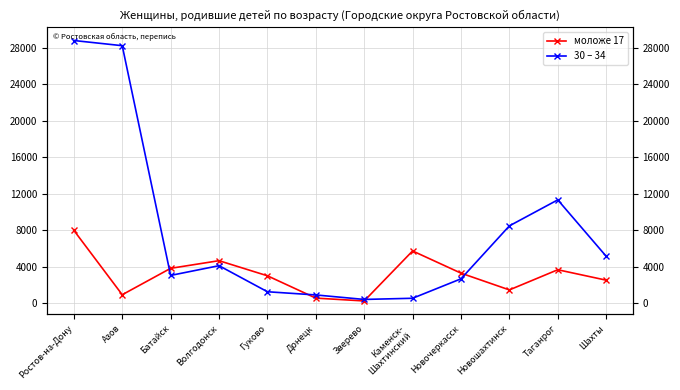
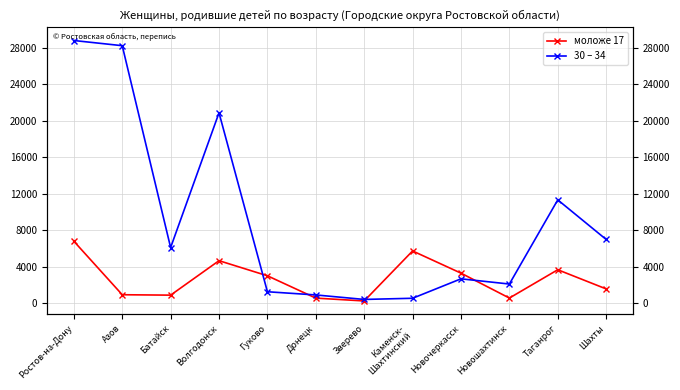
  {
    "моложе 17": {
-     "Ростов-на-Дону": 8000,
+     "Ростов-на-Дону": 7000,
      "Азов": 1000,
-     "Батайск": 4000,
+     "Батайск": 1000,
      "Волгодонск": 5000,
      "Гуково": 3000,
      "Донецк": 1000,
      "Каменск- Шахтинский": 6000,
      "Новочеркасск": 3000,
-     "Новошахтинск": 1500,
+     "Новошахтинск": 600,
      "Таганрог": 4000,
-     "Шахты": 3000
+     "Шахты": 2000
    },
    "30 – 34": {
      "Ростов-на-Дону": 29000,
      "Азов": 28000,
-     "Батайск": 3000,
-     "Волгодонск": 4000,
+     "Батайск": 6000,
+     "Волгодонск": 21000,
      "Гуково": 1000,
      "Донецк": 1000,
      "Каменск- Шахтинский": 1000,
      "Новочеркасск": 3000,
-     "Новошахтинск": 8000,
+     "Новошахтинск": 2000,
      "Таганрог": 11000,
-     "Шахты": 5000
+     "Шахты": 7000
    }
  }
